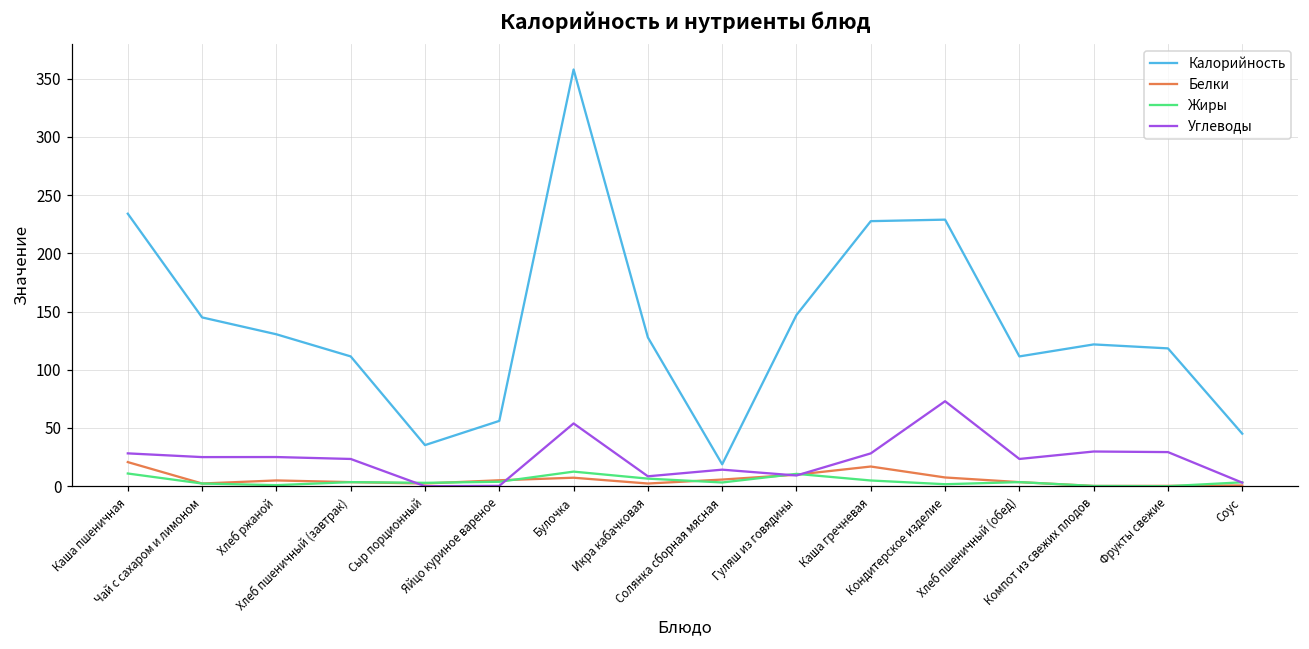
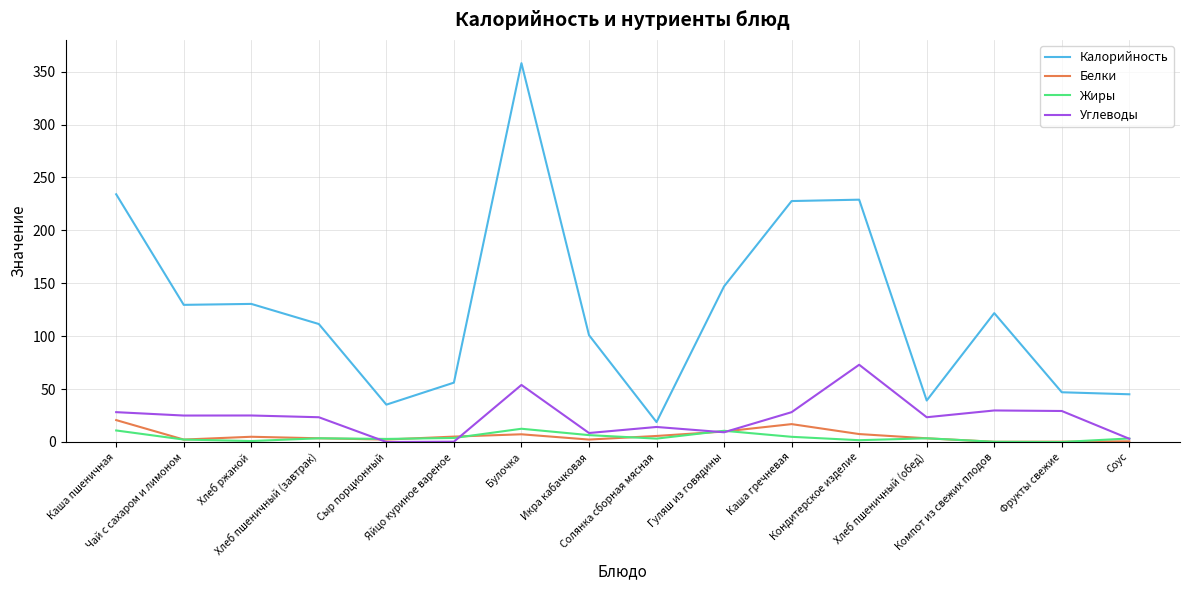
  {
    "Калорийность": {
      "Каша пшеничная": 234,
-     "Чай с сахаром и лимоном": 145,
+     "Чай с сахаром и лимоном": 130,
      "Хлеб ржаной": 131,
      "Хлеб пшеничный (завтрак)": 112,
      "Сыр порционный": 35,
      "Яйцо куриное вареное": 56,
      "Булочка": 358,
-     "Икра кабачковая": 128,
+     "Икра кабачковая": 101,
      "Солянка сборная мясная": 19,
      "Гуляш из говядины": 147,
      "Каша гречневая": 228,
      "Кондитерское изделие": 229,
-     "Хлеб пшеничный (обед)": 112,
+     "Хлеб пшеничный (обед)": 39,
      "Компот из свежих плодов": 122,
-     "Фрукты свежие": 118,
+     "Фрукты свежие": 47,
      "Соус": 45
    },
    "Белки": {
      "Каша пшеничная": 21,
      "Хлеб ржаной": 5,
      "Булочка": 7,
      "Икра кабачковая": 2,
      "Солянка сборная мясная": 6,
      "Каша гречневая": 17,
      "Кондитерское изделие": 8
    },
    "Жиры": {
      "Каша пшеничная": 11,
      "Хлеб ржаной": 1,
      "Булочка": 13,
      "Солянка сборная мясная": 3,
      "Каша гречневая": 5,
      "Кондитерское изделие": 2
    },
    "Углеводы": {
      "Каша пшеничная": 28,
      "Чай с сахаром и лимоном": 25,
      "Хлеб ржаной": 25,
      "Хлеб пшеничный (завтрак)": 23,
      "Яйцо куриное вареное": 0,
      "Булочка": 54,
      "Солянка сборная мясная": 14,
      "Каша гречневая": 28,
      "Кондитерское изделие": 73,
      "Хлеб пшеничный (обед)": 23,
      "Компот из свежих плодов": 30,
      "Фрукты свежие": 29
    }
  }
